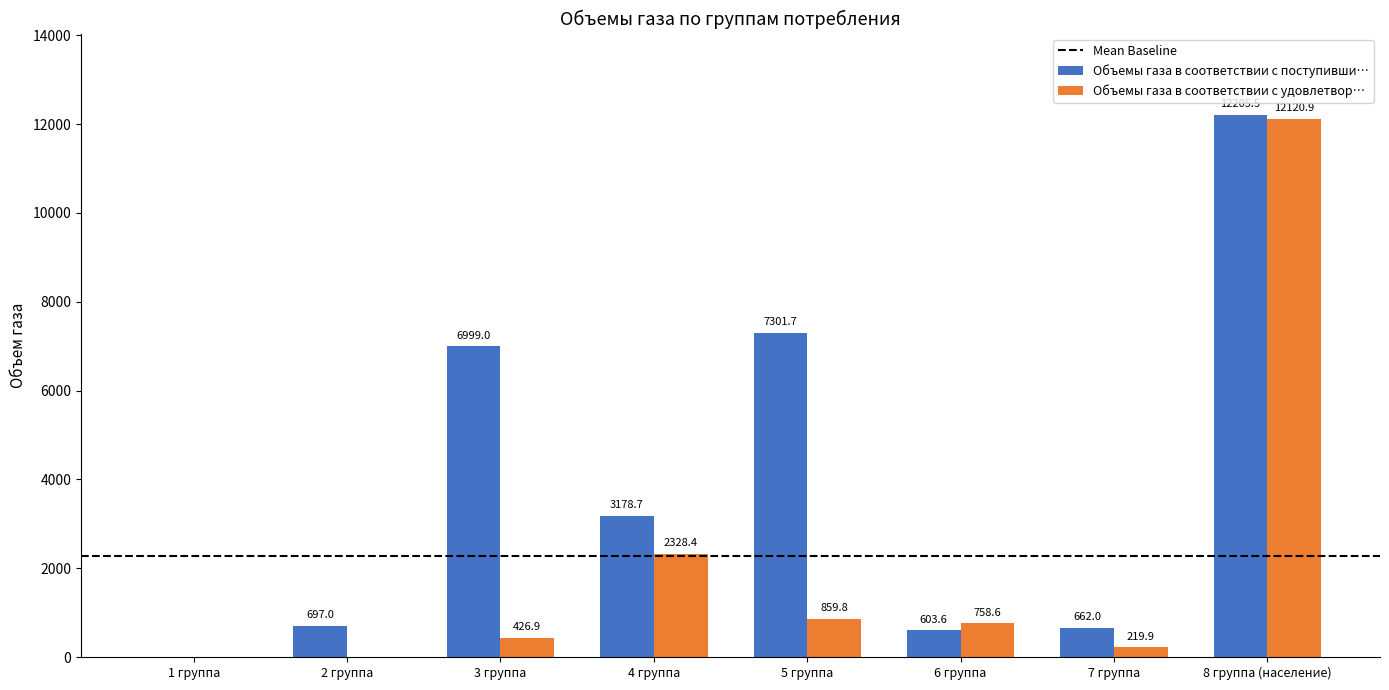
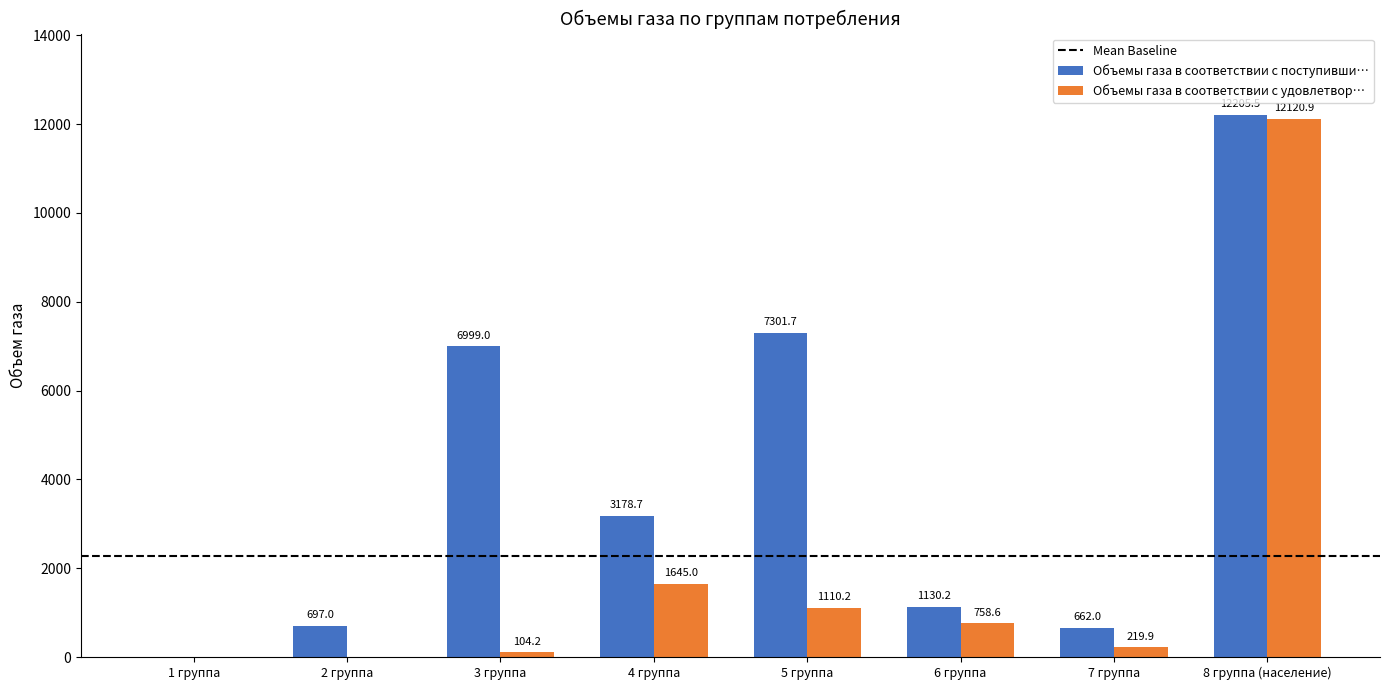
  {
    "Объемы газа в соответствии с поступивши…": {
      "2 группа": 697.0,
      "3 группа": 6999.0,
      "4 группа": 3178.7,
      "5 группа": 7301.7,
-     "6 группа": 603.6,
+     "6 группа": 1130.2,
      "7 группа": 662.0
    },
    "Объемы газа в соответствии с удовлетвор…": {
-     "3 группа": 426.9,
-     "4 группа": 2328.4,
-     "5 группа": 859.8,
+     "3 группа": 104.2,
+     "4 группа": 1645.0,
+     "5 группа": 1110.2,
      "6 группа": 758.6,
      "7 группа": 219.9,
      "8 группа (население)": 12120.9
    }
  }
